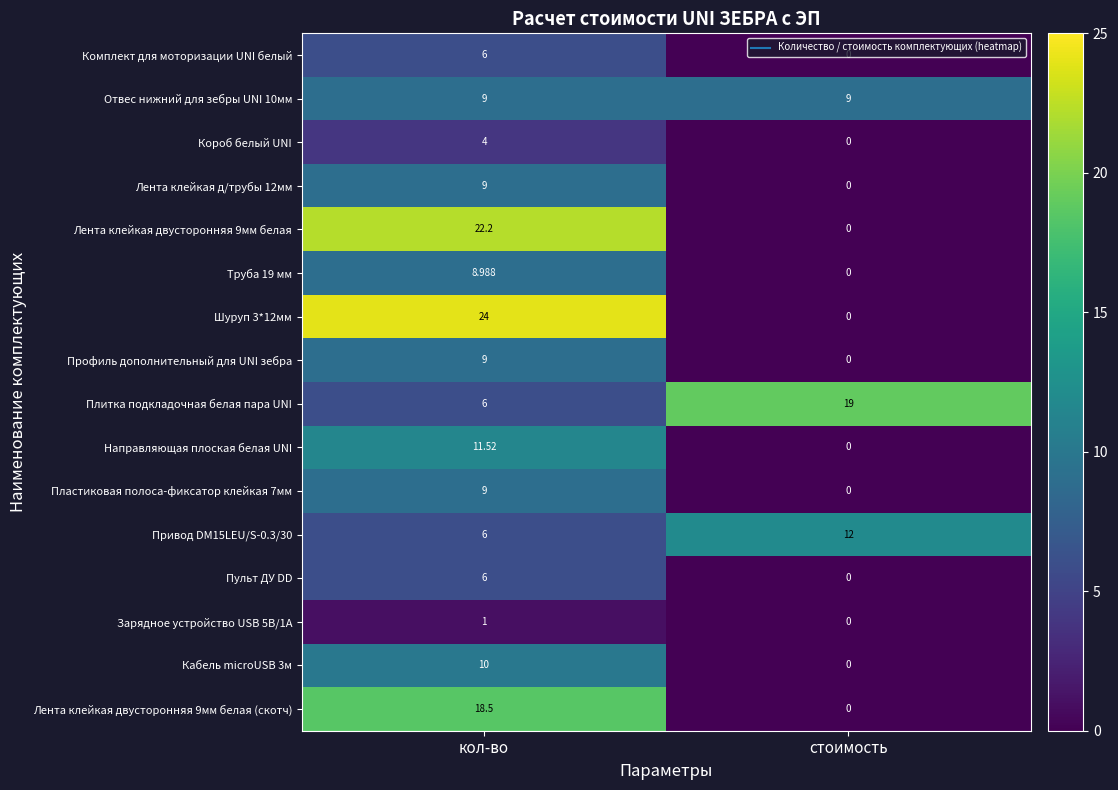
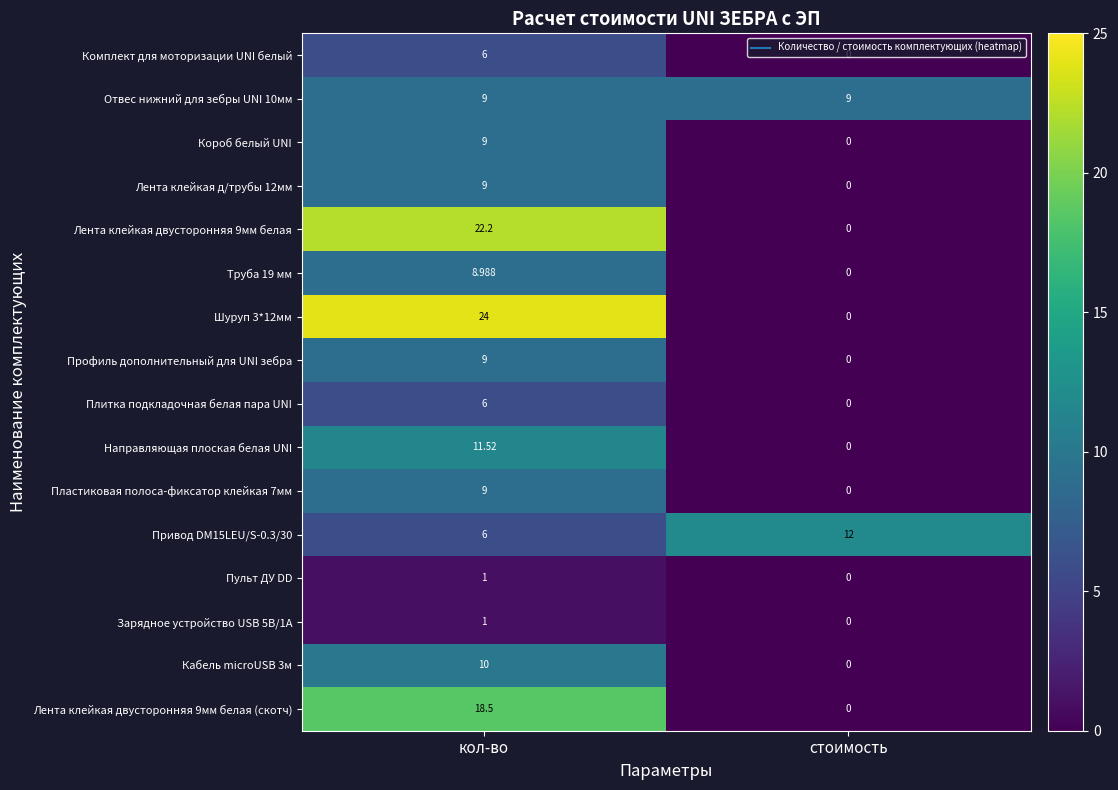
  {
    "Комплект для моторизации UNI белый": {
      "кол-во": 6
    },
    "Отвес нижний для зебры UNI 10мм": {
      "кол-во": 9,
      "стоимость": 9
    },
    "Короб белый UNI": {
-     "кол-во": 4,
+     "кол-во": 9,
      "стоимость": 0
    },
    "Лента клейкая д/трубы 12мм": {
      "кол-во": 9,
      "стоимость": 0
    },
    "Лента клейкая двусторонняя 9мм белая": {
      "кол-во": 22.2,
      "стоимость": 0
    },
    "Труба 19 мм": {
      "кол-во": 8.988,
      "стоимость": 0
    },
    "Шуруп 3*12мм": {
      "кол-во": 24,
      "стоимость": 0
    },
    "Профиль дополнительный для UNI зебра": {
      "кол-во": 9,
      "стоимость": 0
    },
    "Плитка подкладочная белая пара UNI": {
      "кол-во": 6,
-     "стоимость": 19
+     "стоимость": 0
    },
    "Направляющая плоская белая UNI": {
      "кол-во": 11.52,
      "стоимость": 0
    },
    "Пластиковая полоса-фиксатор клейкая 7мм": {
      "кол-во": 9,
      "стоимость": 0
    },
    "Привод DM15LEU/S-0.3/30": {
      "кол-во": 6,
      "стоимость": 12
    },
    "Пульт ДУ DD": {
-     "кол-во": 6,
+     "кол-во": 1,
      "стоимость": 0
    },
    "Зарядное устройство USB 5В/1А": {
      "кол-во": 1,
      "стоимость": 0
    },
    "Кабель microUSB 3м": {
      "кол-во": 10,
      "стоимость": 0
    },
    "Лента клейкая двусторонняя 9мм белая (скотч)": {
      "кол-во": 18.5,
      "стоимость": 0
    }
  }
